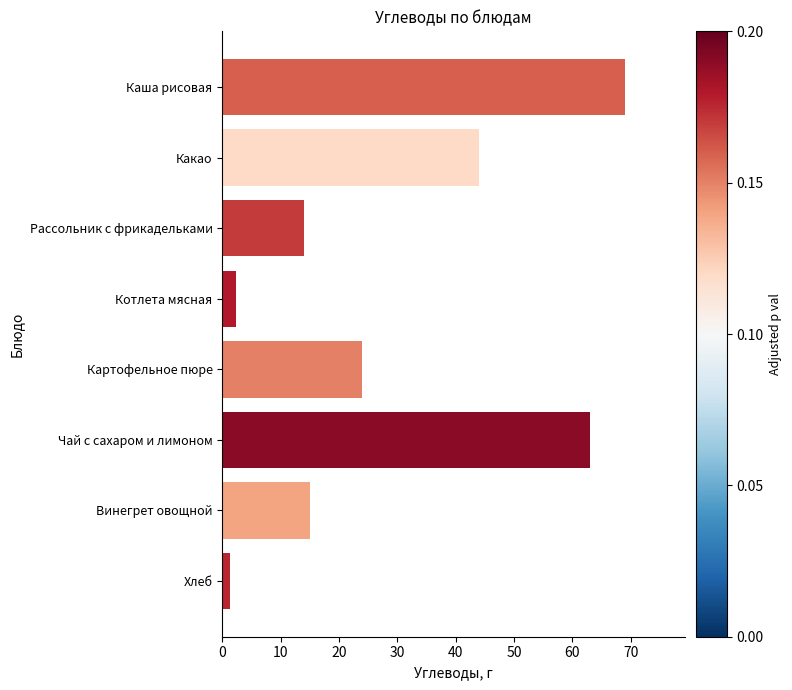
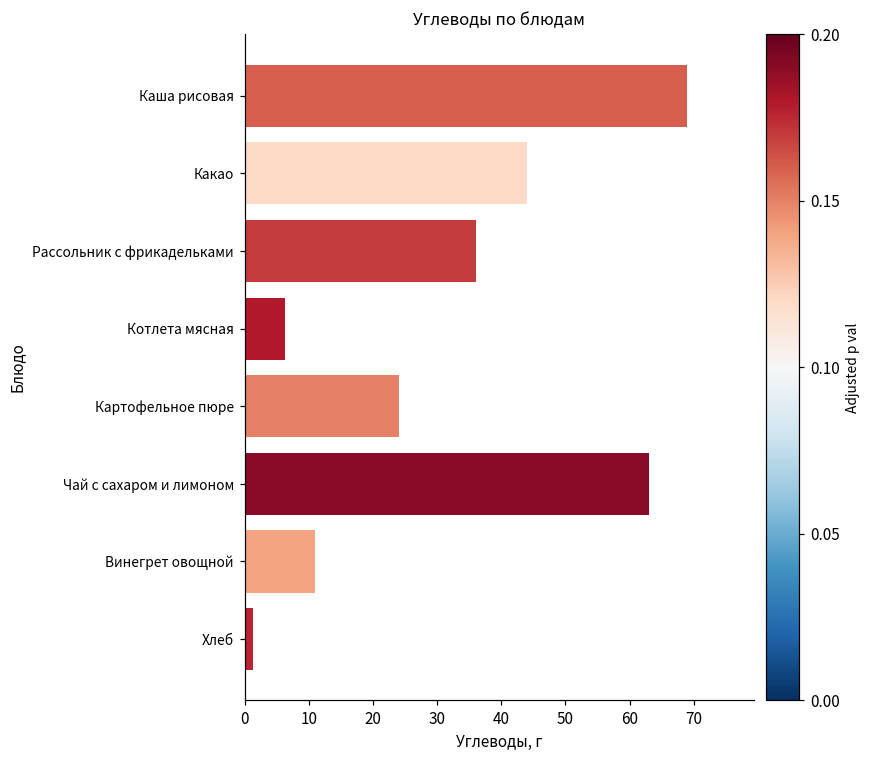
  {
    "Каша рисовая": 69,
    "Какао": 44,
-   "Рассольник с фрикадельками": 14,
-   "Котлета мясная": 2,
+   "Рассольник с фрикадельками": 36,
+   "Котлета мясная": 6,
    "Картофельное пюре": 24,
    "Чай с сахаром и лимоном": 63,
-   "Винегрет овощной": 15,
+   "Винегрет овощной": 11,
    "Хлеб": 1
  }
